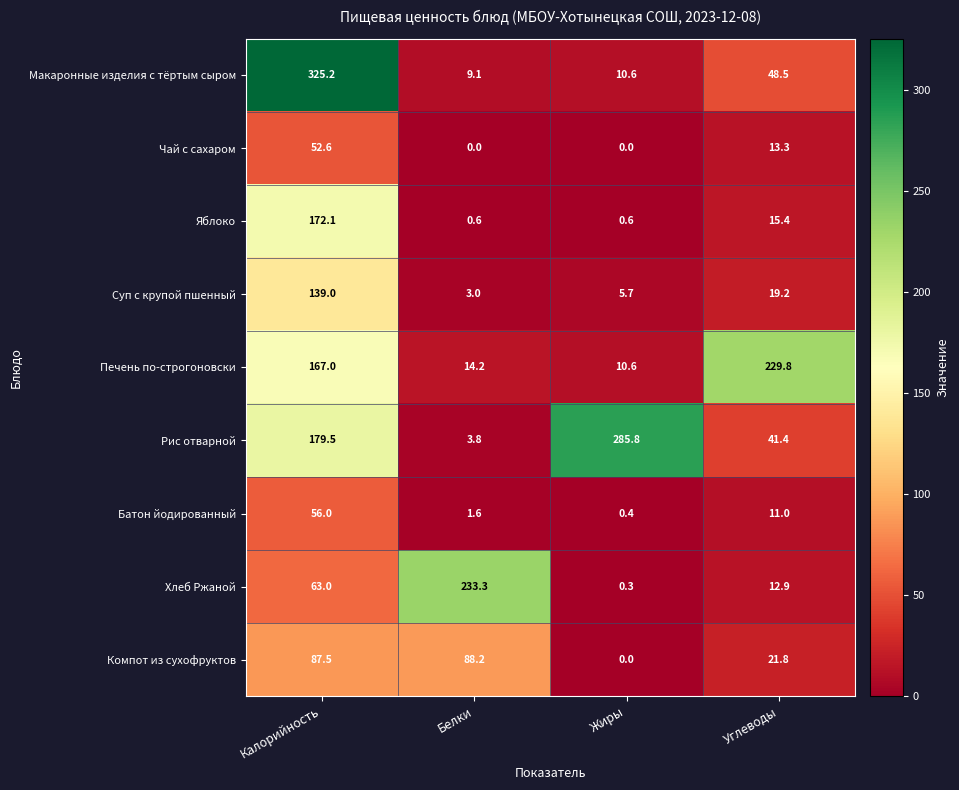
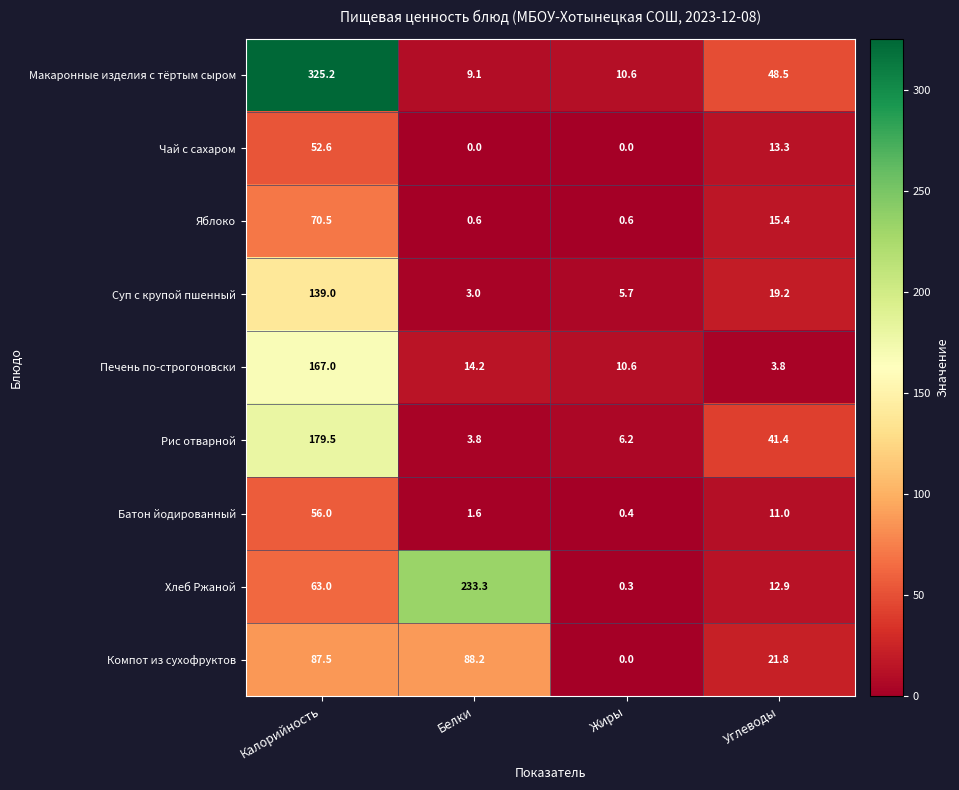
  {
    "Макаронные изделия с тёртым сыром": {
      "Калорийность": 325.2,
      "Белки": 9.1,
      "Жиры": 10.6,
      "Углеводы": 48.5
    },
    "Чай с сахаром": {
      "Калорийность": 52.6,
      "Белки": 0.0,
      "Жиры": 0.0,
      "Углеводы": 13.3
    },
    "Яблоко": {
-     "Калорийность": 172.1,
+     "Калорийность": 70.5,
      "Белки": 0.6,
      "Жиры": 0.6,
      "Углеводы": 15.4
    },
    "Суп с крупой пшенный": {
      "Калорийность": 139.0,
      "Белки": 3.0,
      "Жиры": 5.7,
      "Углеводы": 19.2
    },
    "Печень по-строгоновски": {
      "Калорийность": 167.0,
      "Белки": 14.2,
      "Жиры": 10.6,
-     "Углеводы": 229.8
+     "Углеводы": 3.8
    },
    "Рис отварной": {
      "Калорийность": 179.5,
      "Белки": 3.8,
-     "Жиры": 285.8,
+     "Жиры": 6.2,
      "Углеводы": 41.4
    },
    "Батон йодированный": {
      "Калорийность": 56.0,
      "Белки": 1.6,
      "Жиры": 0.4,
      "Углеводы": 11.0
    },
    "Хлеб Ржаной": {
      "Калорийность": 63.0,
      "Белки": 233.3,
      "Жиры": 0.3,
      "Углеводы": 12.9
    },
    "Компот из сухофруктов": {
      "Калорийность": 87.5,
      "Белки": 88.2,
      "Жиры": 0.0,
      "Углеводы": 21.8
    }
  }
